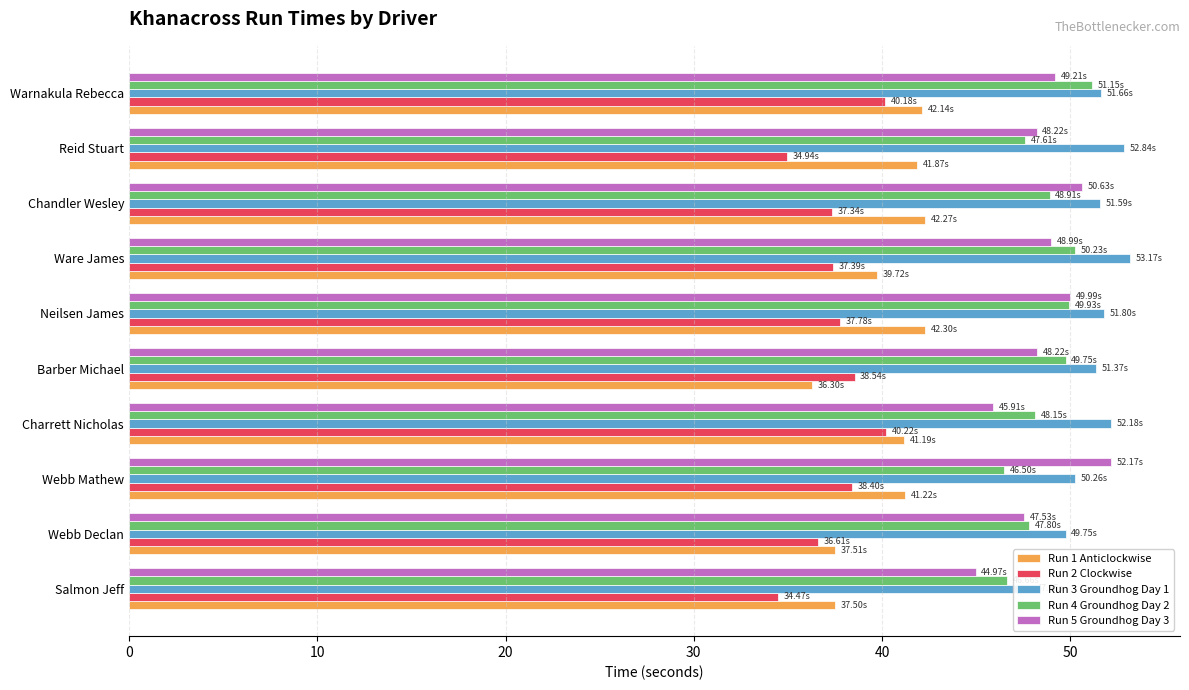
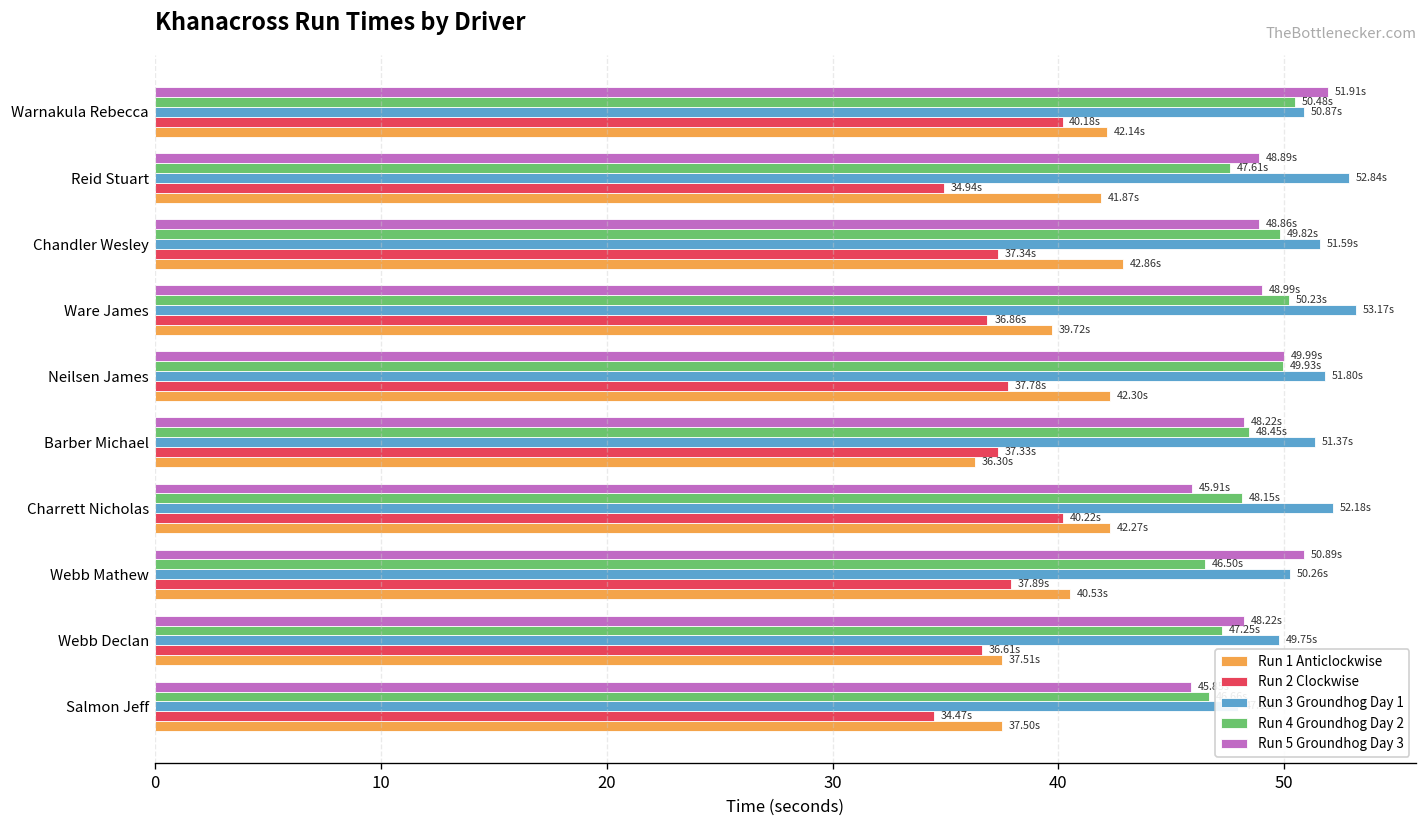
  {
    "Run 1 Anticlockwise": {
      "Warnakula Rebecca": "42.14s",
      "Reid Stuart": "41.87s",
-     "Chandler Wesley": "42.27s",
+     "Chandler Wesley": "42.86s",
      "Ware James": "39.72s",
      "Neilsen James": "42.30s",
      "Barber Michael": "36.30s",
-     "Charrett Nicholas": "41.19s",
-     "Webb Mathew": "41.22s",
+     "Charrett Nicholas": "42.27s",
+     "Webb Mathew": "40.53s",
      "Webb Declan": "37.51s",
      "Salmon Jeff": "37.50s"
    },
    "Run 2 Clockwise": {
      "Warnakula Rebecca": "40.18s",
      "Reid Stuart": "34.94s",
      "Chandler Wesley": "37.34s",
-     "Ware James": "37.39s",
+     "Ware James": "36.86s",
      "Neilsen James": "37.78s",
-     "Barber Michael": "38.54s",
+     "Barber Michael": "37.33s",
      "Charrett Nicholas": "40.22s",
-     "Webb Mathew": "38.40s",
+     "Webb Mathew": "37.89s",
      "Webb Declan": "36.61s",
      "Salmon Jeff": "34.47s"
    },
    "Run 3 Groundhog Day 1": {
-     "Warnakula Rebecca": "51.66s",
+     "Warnakula Rebecca": "50.87s",
      "Reid Stuart": "52.84s",
      "Chandler Wesley": "51.59s",
      "Ware James": "53.17s",
      "Neilsen James": "51.80s",
      "Barber Michael": "51.37s",
      "Charrett Nicholas": "52.18s",
      "Webb Mathew": "50.26s",
      "Webb Declan": "49.75s"
    },
    "Run 4 Groundhog Day 2": {
-     "Warnakula Rebecca": "51.15s",
+     "Warnakula Rebecca": "50.48s",
      "Reid Stuart": "47.61s",
-     "Chandler Wesley": "48.91s",
+     "Chandler Wesley": "49.82s",
      "Ware James": "50.23s",
      "Neilsen James": "49.93s",
-     "Barber Michael": "49.75s",
+     "Barber Michael": "48.45s",
      "Charrett Nicholas": "48.15s",
      "Webb Mathew": "46.50s",
-     "Webb Declan": "47.80s"
+     "Webb Declan": "47.25s"
    },
    "Run 5 Groundhog Day 3": {
-     "Warnakula Rebecca": "49.21s",
-     "Reid Stuart": "48.22s",
-     "Chandler Wesley": "50.63s",
+     "Warnakula Rebecca": "51.91s",
+     "Reid Stuart": "48.89s",
+     "Chandler Wesley": "48.86s",
      "Ware James": "48.99s",
      "Neilsen James": "49.99s",
      "Barber Michael": "48.22s",
      "Charrett Nicholas": "45.91s",
-     "Webb Mathew": "52.17s",
-     "Webb Declan": "47.53s",
-     "Salmon Jeff": "45.0"
+     "Webb Mathew": "50.89s",
+     "Webb Declan": "48.22s",
+     "Salmon Jeff": "45.9"
    }
  }
